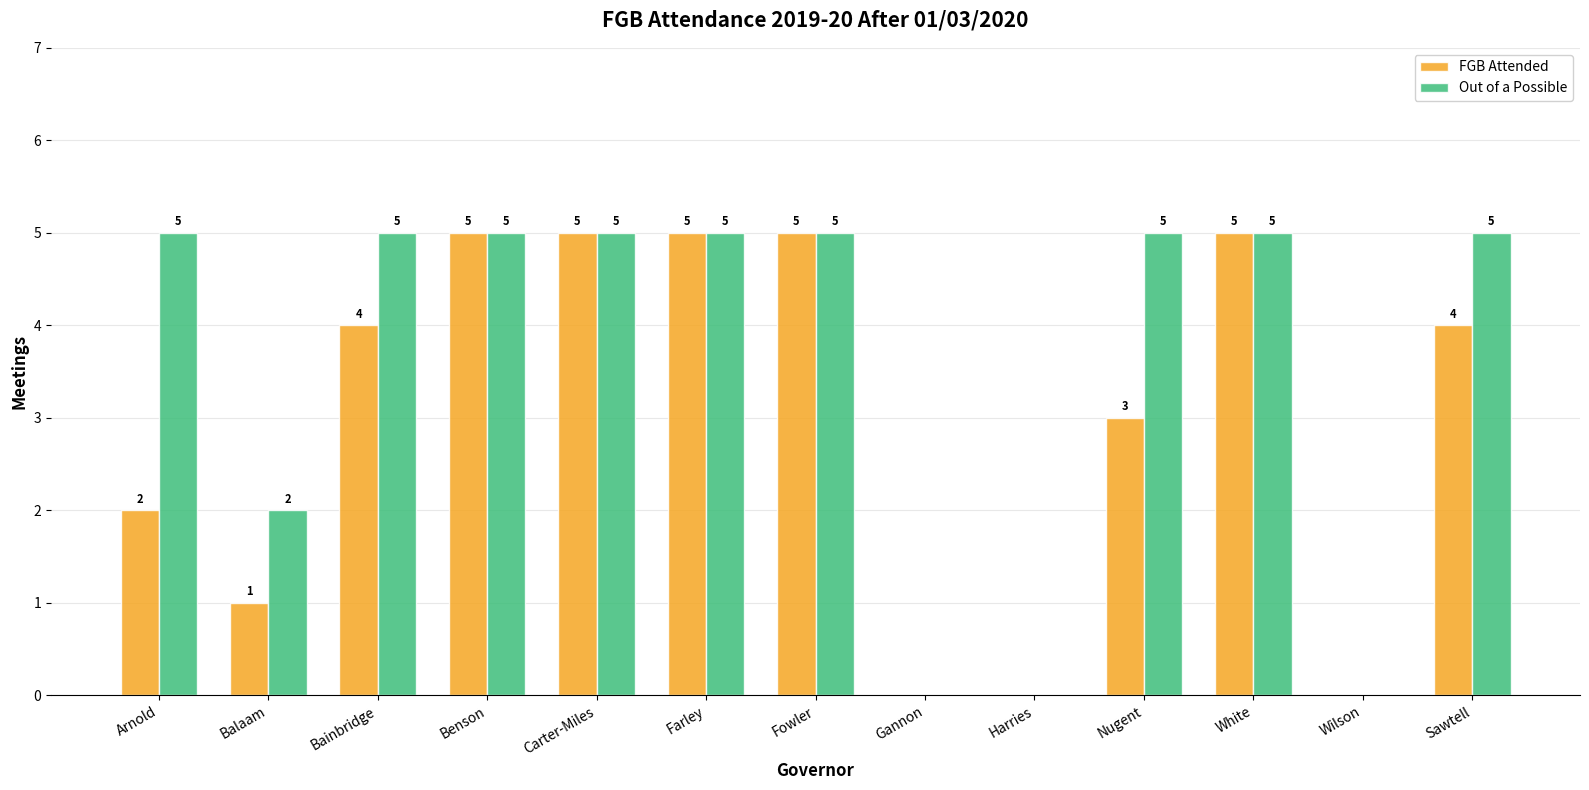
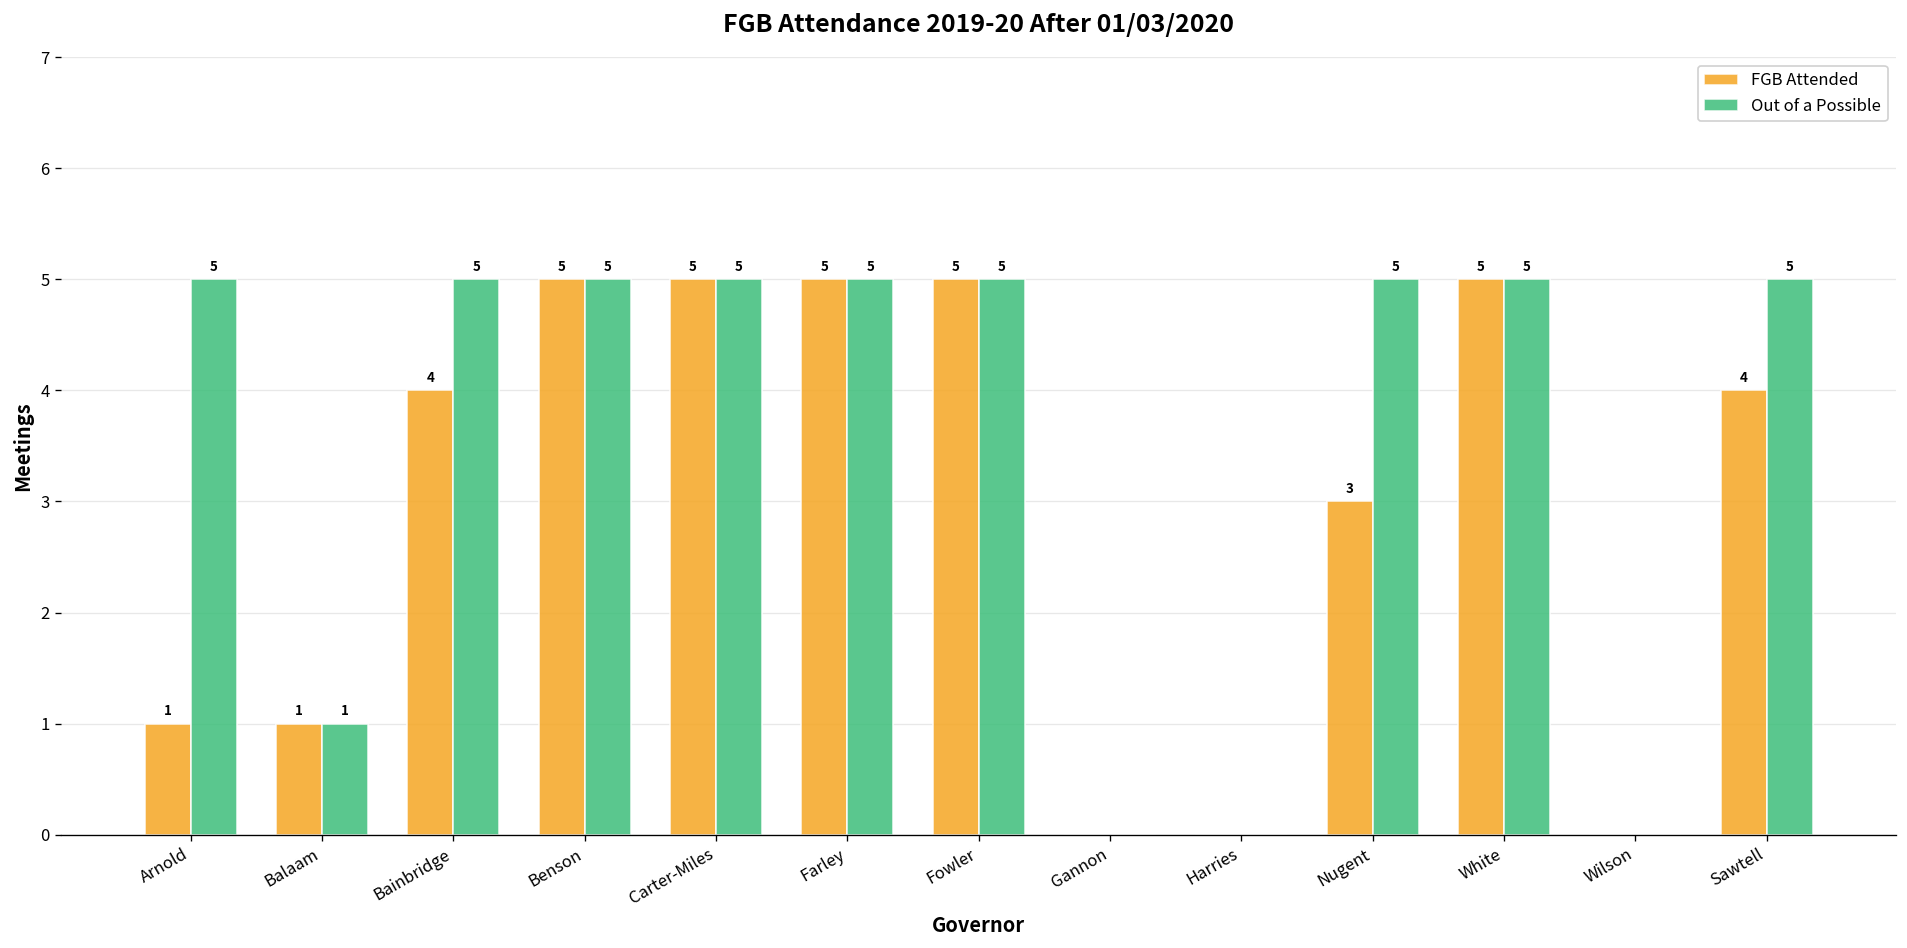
  {
    "FGB Attended": {
-     "Arnold": 2,
+     "Arnold": 1,
      "Balaam": 1,
      "Bainbridge": 4,
      "Benson": 5,
      "Carter-Miles": 5,
      "Farley": 5,
      "Fowler": 5,
      "Nugent": 3,
      "White": 5,
      "Sawtell": 4
    },
    "Out of a Possible": {
      "Arnold": 5,
-     "Balaam": 2,
+     "Balaam": 1,
      "Bainbridge": 5,
      "Benson": 5,
      "Carter-Miles": 5,
      "Farley": 5,
      "Fowler": 5,
      "Nugent": 5,
      "White": 5,
      "Sawtell": 5
    }
  }
